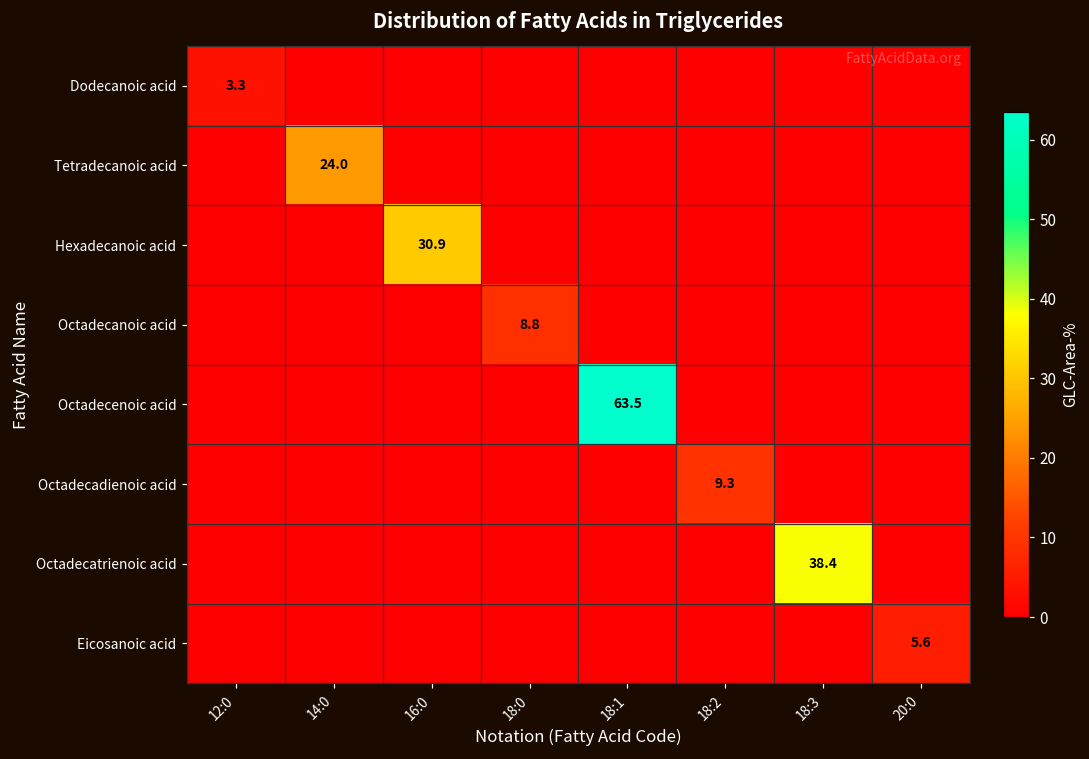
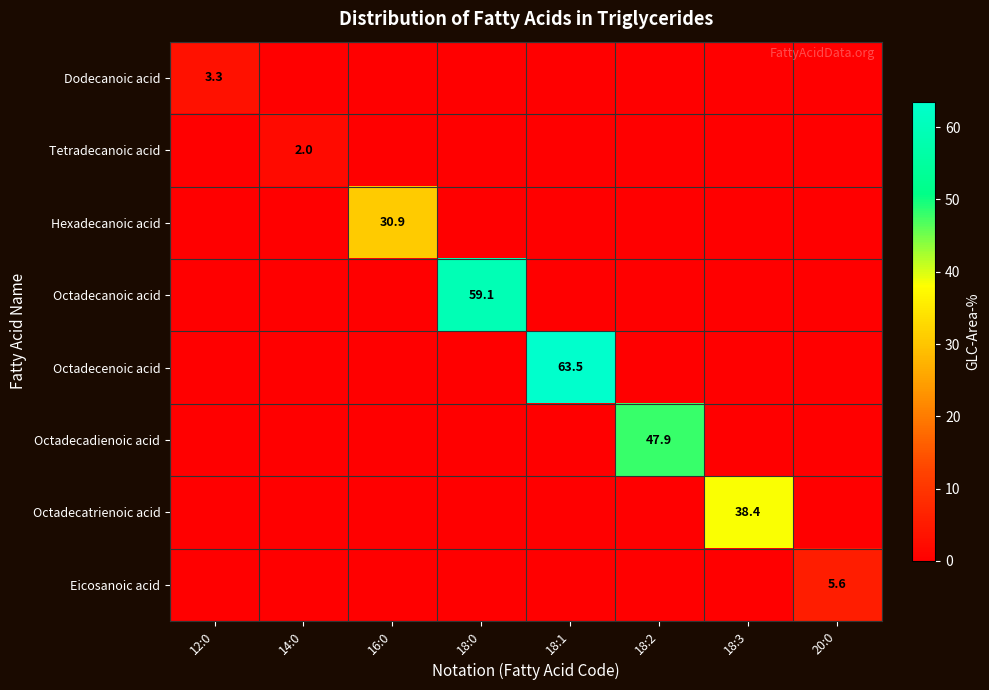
  {
    "Dodecanoic acid": {
      "12:0": 3.3
    },
    "Tetradecanoic acid": {
-     "14:0": 24.0
+     "14:0": 2.0
    },
    "Hexadecanoic acid": {
      "16:0": 30.9
    },
    "Octadecanoic acid": {
-     "18:0": 8.8
+     "18:0": 59.1
    },
    "Octadecenoic acid": {
      "18:1": 63.5
    },
    "Octadecadienoic acid": {
-     "18:2": 9.3
+     "18:2": 47.9
    },
    "Octadecatrienoic acid": {
      "18:3": 38.4
    },
    "Eicosanoic acid": {
      "20:0": 5.6
    }
  }
